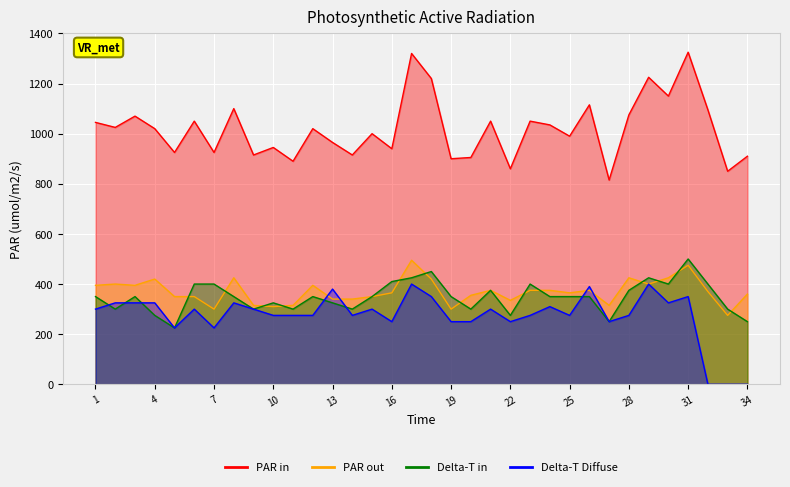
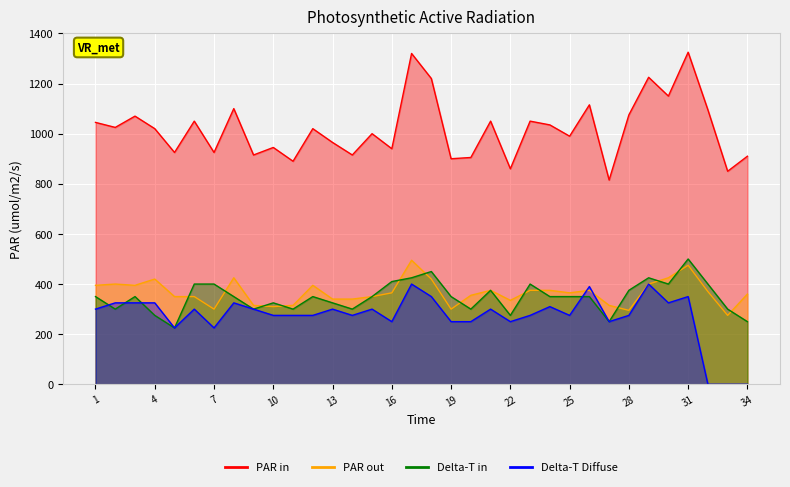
  {
    "PAR in": {
      "1": 1050,
      "4": 1020,
      "7": 930,
      "10": 940,
      "13": 970,
      "16": 940,
      "19": 900,
      "22": 860,
      "25": 990,
      "28": 1080,
      "31": 1330,
      "34": 910
    },
    "PAR out": {
      "1": 400,
      "4": 420,
      "7": 300,
      "10": 310,
      "13": 340,
      "16": 370,
      "19": 300,
      "22": 340,
      "25": 370,
-     "28": 430,
+     "28": 300,
      "31": 480,
      "34": 360
    },
    "Delta-T in": {
      "1": 350,
      "4": 280,
      "7": 400,
      "10": 330,
      "13": 330,
      "16": 410,
      "19": 350,
      "22": 280,
      "25": 350,
      "28": 380,
      "31": 500,
      "34": 250
    },
    "Delta-T Diffuse": {
      "1": 300,
      "4": 330,
      "7": 230,
      "10": 280,
-     "13": 380,
+     "13": 300,
      "16": 250,
      "19": 250,
      "22": 250,
      "25": 280,
      "28": 280,
      "31": 350,
      "34": 0
    }
  }
